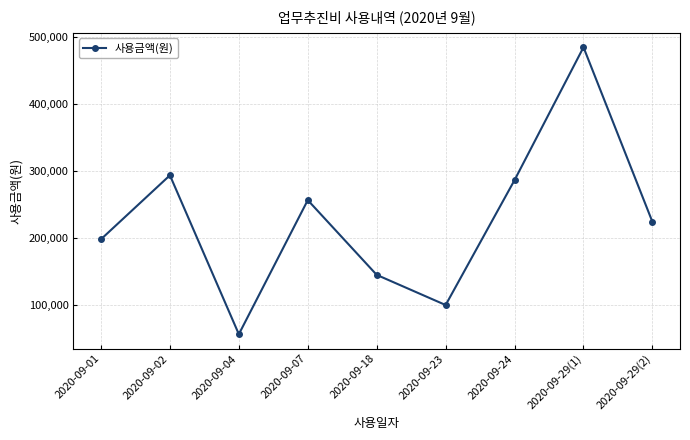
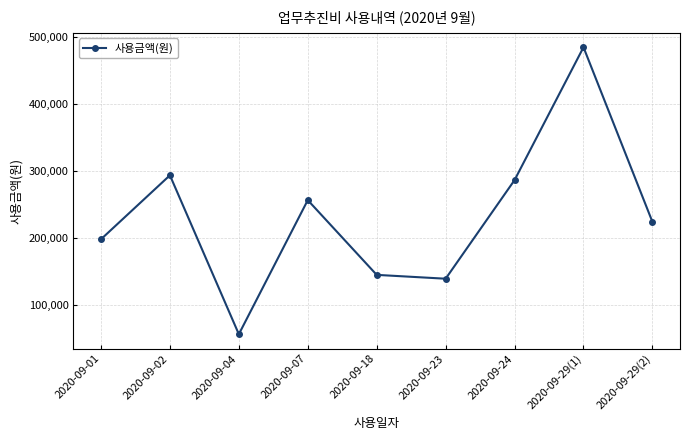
  {
    "2020-09-01": "200,000",
    "2020-09-02": "290,000",
    "2020-09-04": "60,000",
    "2020-09-07": "260,000",
    "2020-09-18": "140,000",
-   "2020-09-23": "100,000",
+   "2020-09-23": "140,000",
    "2020-09-24": "290,000",
    "2020-09-29(1)": "490,000",
    "2020-09-29(2)": "220,000"
  }
